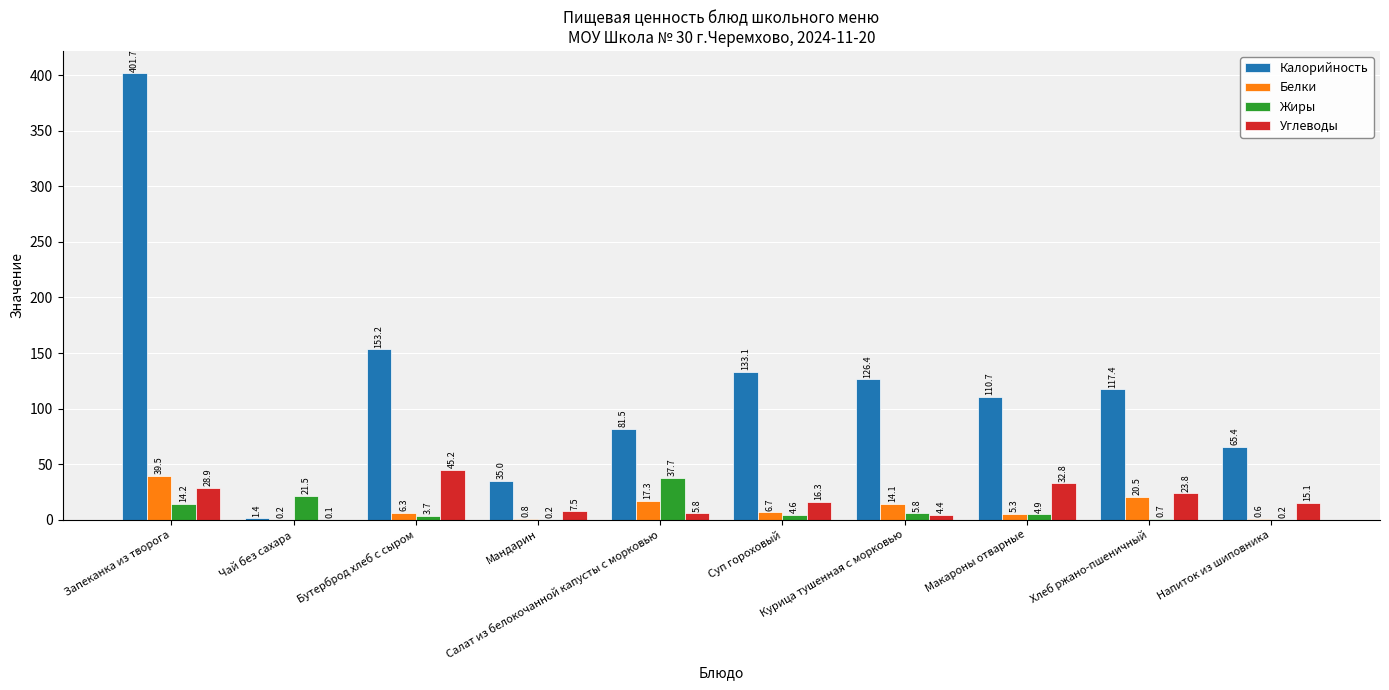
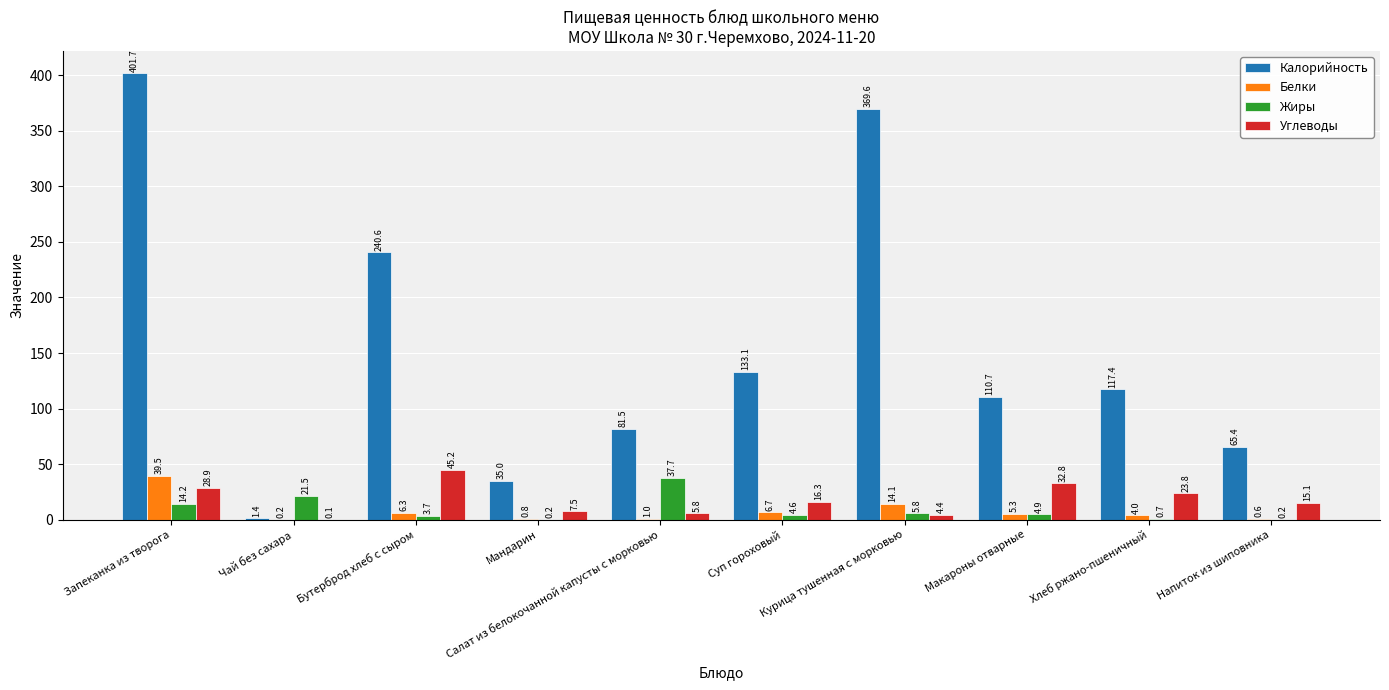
  {
    "Калорийность": {
      "Запеканка из творога": 401.7,
      "Чай без сахара": 1.4,
-     "Бутерброд хлеб с сыром": 153.2,
+     "Бутерброд хлеб с сыром": 240.6,
      "Мандарин": 35.0,
      "Салат из белокочанной капусты с морковью": 81.5,
      "Суп гороховый": 133.1,
-     "Курица тушенная с морковью": 126.4,
+     "Курица тушенная с морковью": 369.6,
      "Макароны отварные": 110.7,
      "Хлеб ржано-пшеничный": 117.4,
      "Напиток из шиповника": 65.4
    },
    "Белки": {
      "Запеканка из творога": 39.5,
      "Чай без сахара": 0.2,
      "Бутерброд хлеб с сыром": 6.3,
      "Мандарин": 0.8,
-     "Салат из белокочанной капусты с морковью": 17.3,
+     "Салат из белокочанной капусты с морковью": 1.0,
      "Суп гороховый": 6.7,
      "Курица тушенная с морковью": 14.1,
      "Макароны отварные": 5.3,
-     "Хлеб ржано-пшеничный": 20.5,
+     "Хлеб ржано-пшеничный": 4.0,
      "Напиток из шиповника": 0.6
    },
    "Жиры": {
      "Запеканка из творога": 14.2,
      "Чай без сахара": 21.5,
      "Бутерброд хлеб с сыром": 3.7,
      "Мандарин": 0.2,
      "Салат из белокочанной капусты с морковью": 37.7,
      "Суп гороховый": 4.6,
      "Курица тушенная с морковью": 5.8,
      "Макароны отварные": 4.9,
      "Хлеб ржано-пшеничный": 0.7,
      "Напиток из шиповника": 0.2
    },
    "Углеводы": {
      "Запеканка из творога": 28.9,
      "Чай без сахара": 0.1,
      "Бутерброд хлеб с сыром": 45.2,
      "Мандарин": 7.5,
      "Салат из белокочанной капусты с морковью": 5.8,
      "Суп гороховый": 16.3,
      "Курица тушенная с морковью": 4.4,
      "Макароны отварные": 32.8,
      "Хлеб ржано-пшеничный": 23.8,
      "Напиток из шиповника": 15.1
    }
  }
